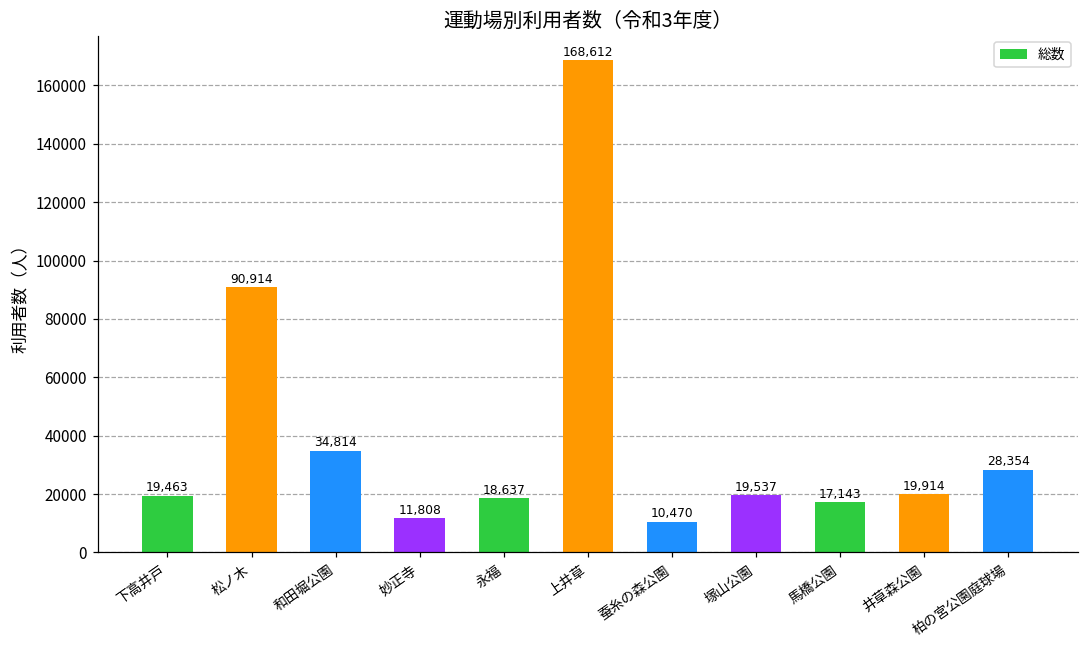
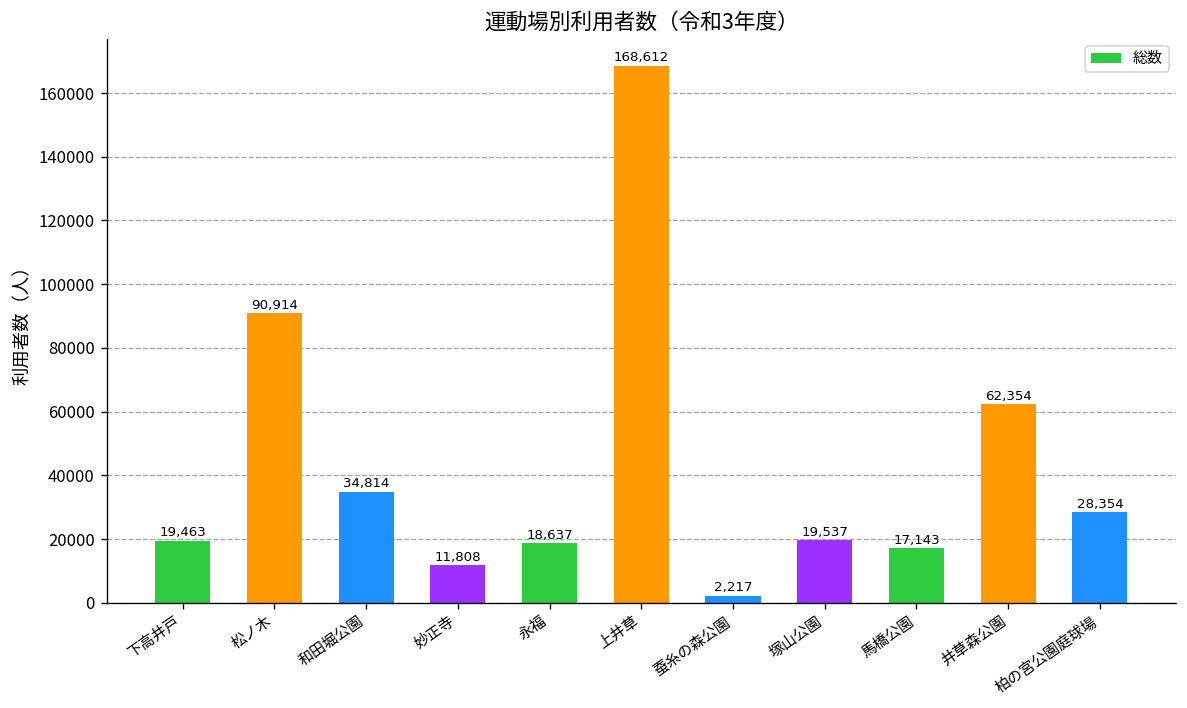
  {
    "下高井戸": "19,463",
    "松ノ木": "90,914",
    "和田堀公園": "34,814",
    "妙正寺": "11,808",
    "永福": "18,637",
    "上井草": "168,612",
-   "蚕糸の森公園": "10,470",
+   "蚕糸の森公園": "2,217",
    "塚山公園": "19,537",
    "馬橋公園": "17,143",
-   "井草森公園": "19,914",
+   "井草森公園": "62,354",
    "柏の宮公園庭球場": "28,354"
  }
